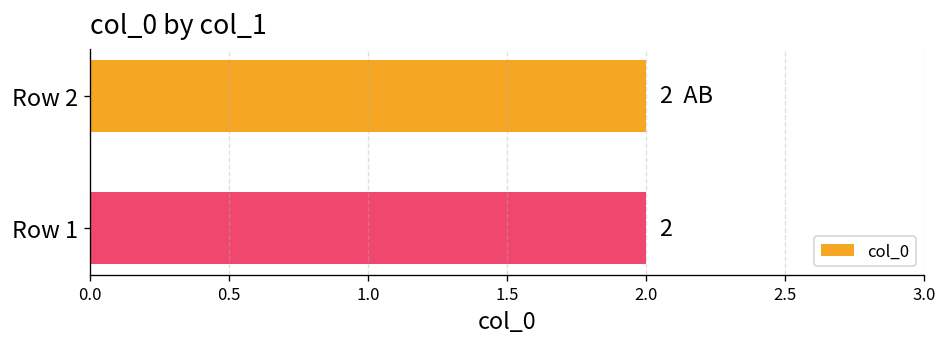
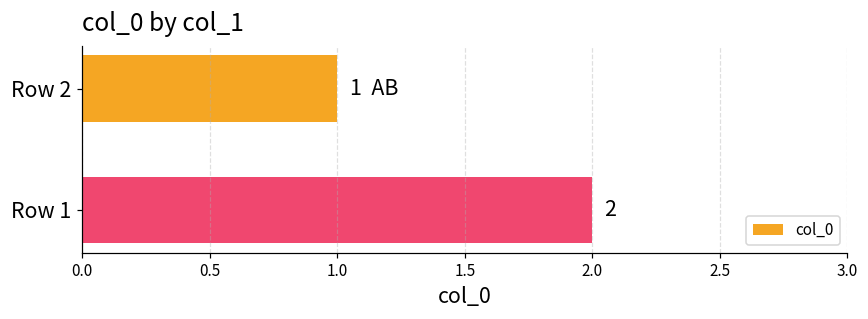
  {
-   "Row 2": 2,
+   "Row 2": 1,
    "Row 1": 2
  }
